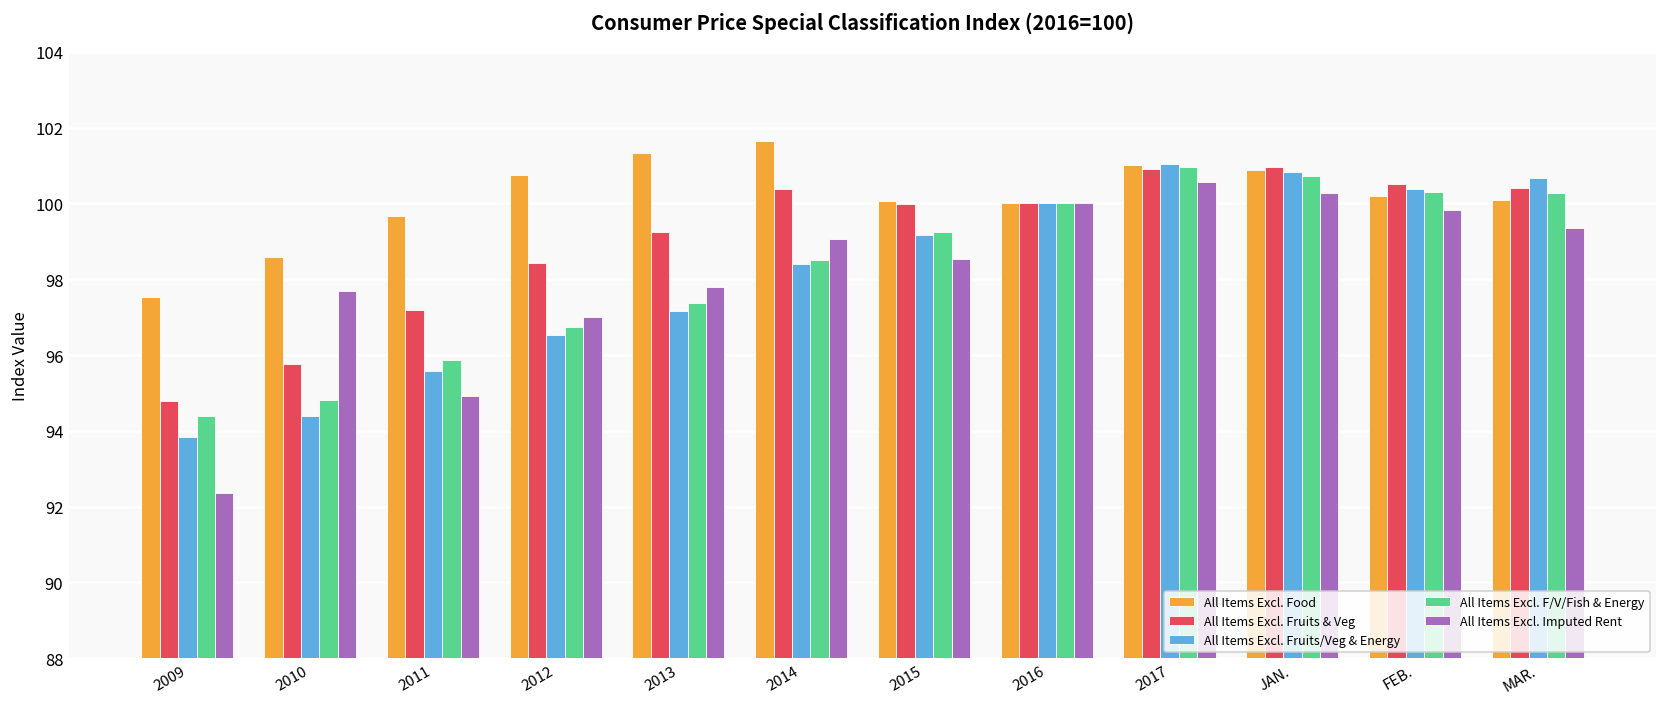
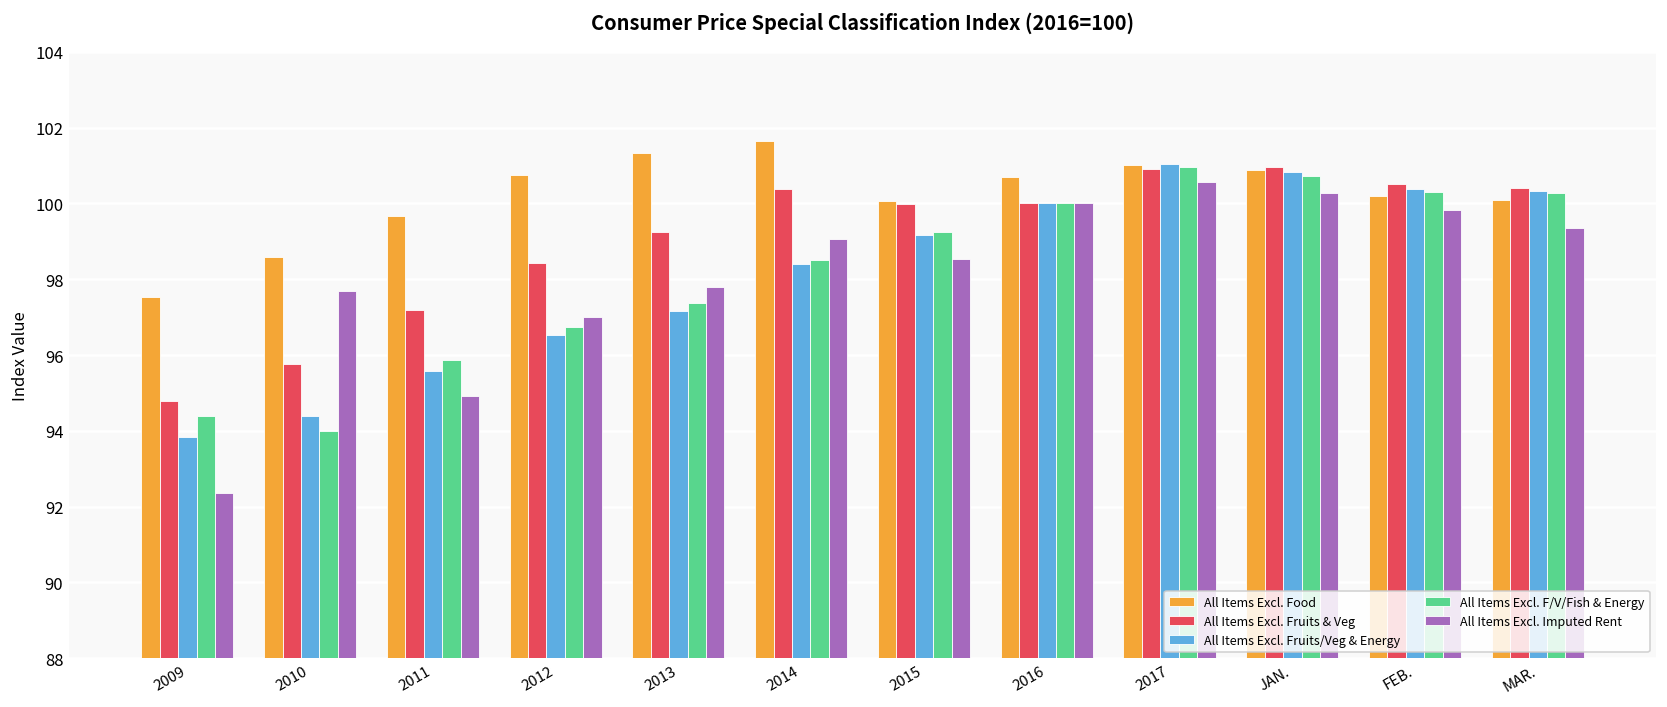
  {
    "All Items Excl. Food": {
      "2009": 97.5,
      "2010": 98.6,
      "2011": 99.7,
      "2012": 100.7,
      "2013": 101.3,
      "2014": 101.7,
      "2015": 100.1,
-     "2016": 100.0,
+     "2016": 100.7,
      "2017": 101.0,
      "JAN.": 100.9,
      "FEB.": 100.2,
      "MAR.": 100.1
    },
    "All Items Excl. Fruits & Veg": {
      "2009": 94.8,
      "2010": 95.8,
      "2011": 97.2,
      "2012": 98.4,
      "2013": 99.3,
      "2014": 100.4,
      "2015": 100.0,
      "2016": 100.0,
      "2017": 100.9,
      "JAN.": 101.0,
      "FEB.": 100.5,
      "MAR.": 100.4
    },
    "All Items Excl. Fruits/Veg & Energy": {
      "2009": 93.9,
      "2010": 94.4,
      "2011": 95.6,
      "2012": 96.5,
      "2013": 97.2,
      "2014": 98.4,
      "2015": 99.2,
      "2016": 100.0,
      "2017": 101.0,
      "JAN.": 100.8,
      "FEB.": 100.4,
-     "MAR.": 100.7
+     "MAR.": 100.3
    },
    "All Items Excl. F/V/Fish & Energy": {
      "2009": 94.4,
-     "2010": 94.8,
+     "2010": 94.0,
      "2011": 95.9,
      "2012": 96.8,
      "2013": 97.4,
      "2014": 98.5,
      "2015": 99.3,
      "2016": 100.0,
      "2017": 101.0,
      "JAN.": 100.7,
      "FEB.": 100.3,
      "MAR.": 100.3
    },
    "All Items Excl. Imputed Rent": {
      "2009": 92.4,
      "2010": 97.7,
      "2011": 94.9,
      "2012": 97.0,
      "2013": 97.8,
      "2014": 99.1,
      "2015": 98.5,
      "2016": 100.0,
      "2017": 100.6,
      "JAN.": 100.3,
      "FEB.": 99.8,
      "MAR.": 99.4
    }
  }
